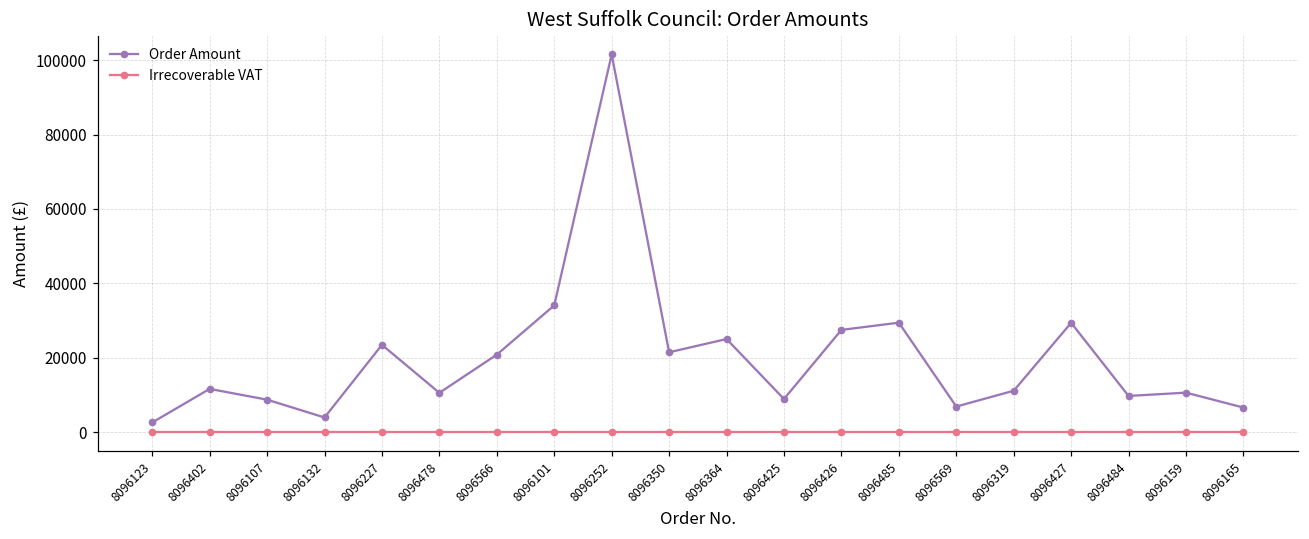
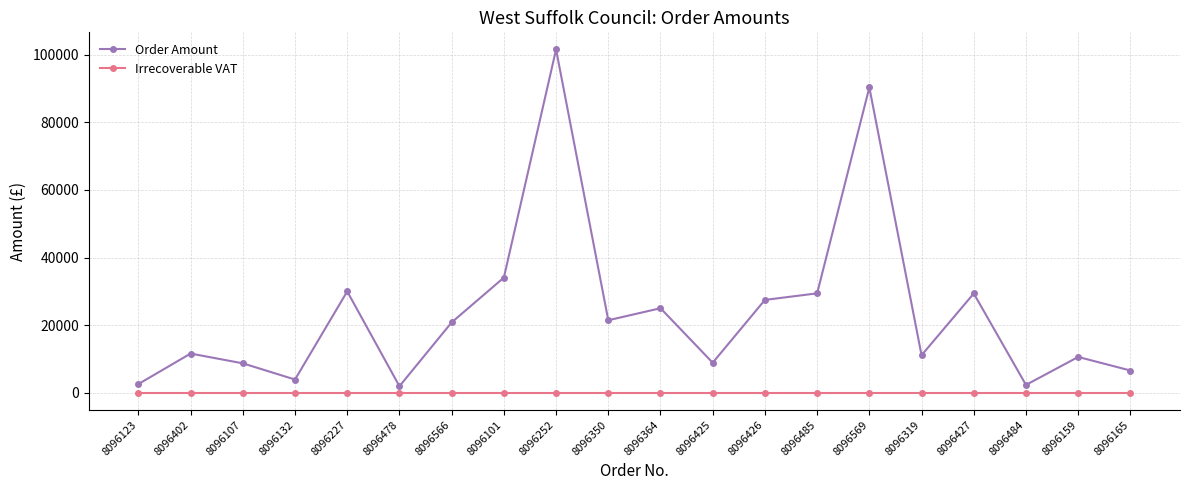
  {
    "Order Amount": {
      "8096123": 3000,
      "8096402": 12000,
      "8096107": 9000,
      "8096132": 4000,
-     "8096227": 23000,
-     "8096478": 11000,
+     "8096227": 30000,
+     "8096478": 2000,
      "8096566": 21000,
      "8096101": 34000,
      "8096252": 102000,
      "8096350": 21000,
      "8096364": 25000,
      "8096425": 9000,
      "8096426": 27000,
      "8096485": 29000,
-     "8096569": 7000,
+     "8096569": 90000,
      "8096319": 11000,
      "8096427": 29000,
-     "8096484": 10000,
+     "8096484": 2000,
      "8096159": 11000,
      "8096165": 7000
    },
    "Irrecoverable VAT": {
      "8096123": 0,
      "8096402": 0,
      "8096107": 0,
      "8096132": 0,
      "8096227": 0,
      "8096478": 0,
      "8096566": 0,
      "8096101": 0,
      "8096252": 0,
      "8096350": 0,
      "8096364": 0,
      "8096425": 0,
      "8096426": 0,
      "8096485": 0,
      "8096569": 0,
      "8096319": 0,
      "8096427": 0,
      "8096484": 0,
      "8096159": 0,
      "8096165": 0
    }
  }
